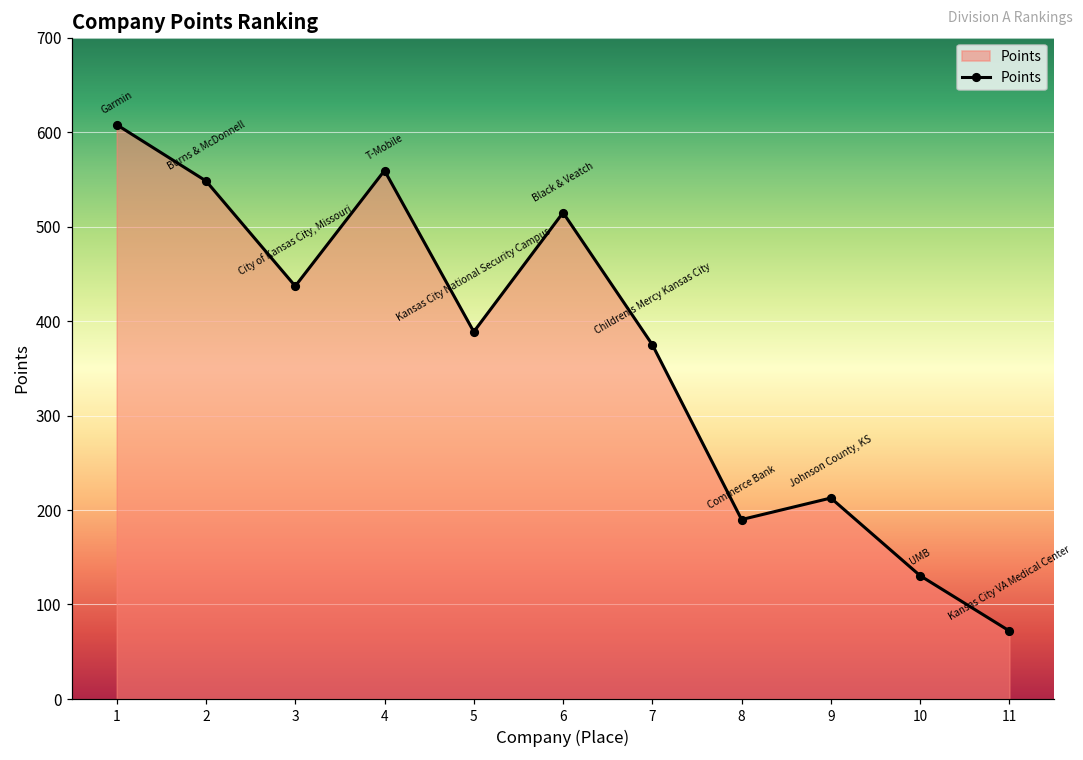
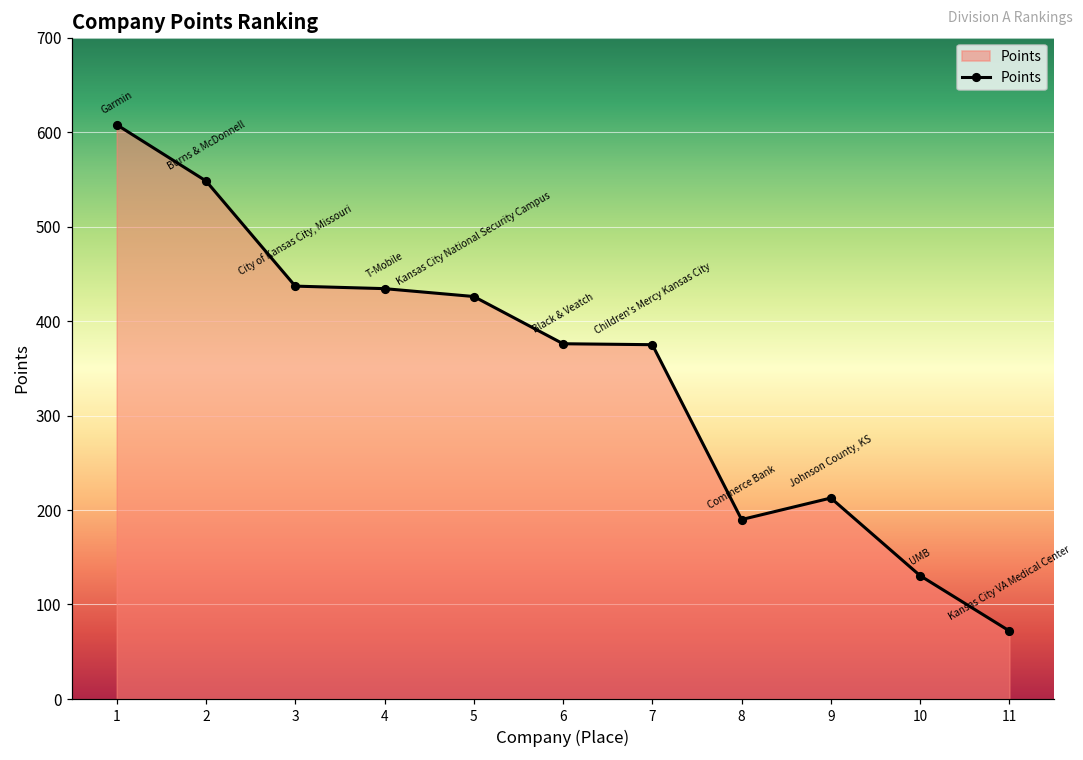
  {
    "1": 610,
    "2": 550,
    "3": 440,
-   "4": 560,
-   "5": 390,
-   "6": 510,
+   "4": 430,
+   "5": 430,
+   "6": 380,
    "7": 380,
    "8": 190,
    "9": 210,
    "10": 130,
    "11": 70
  }
